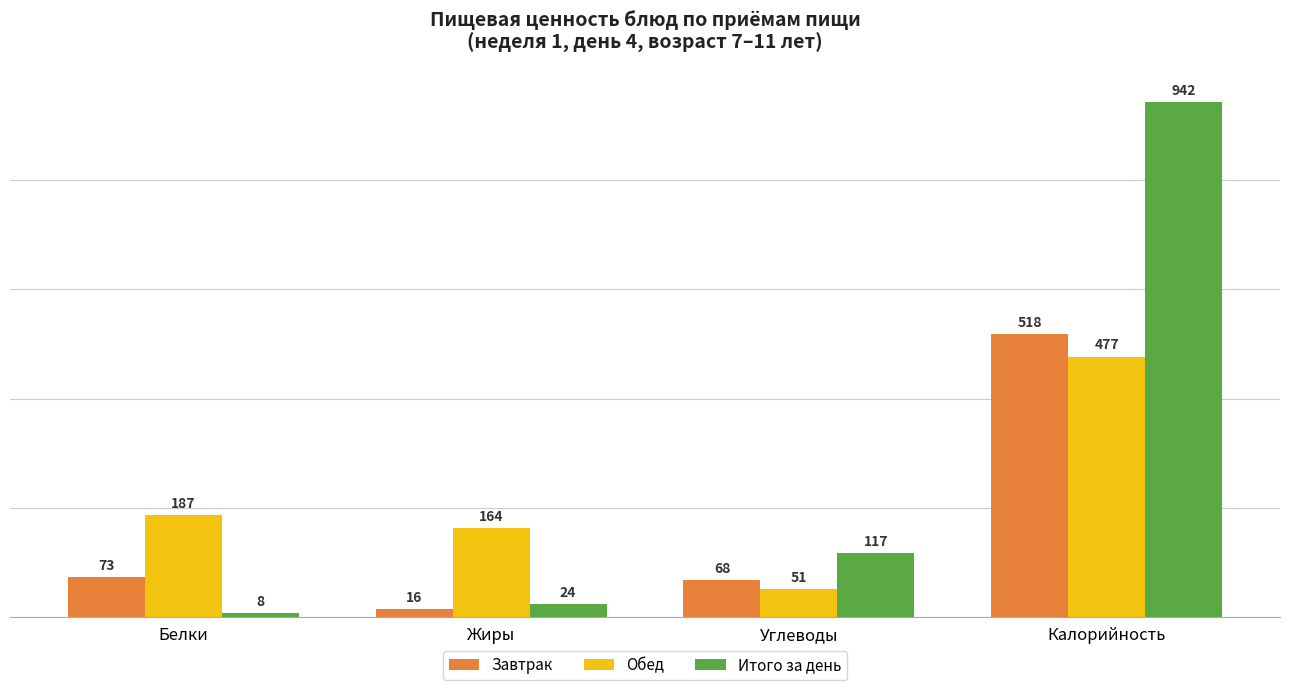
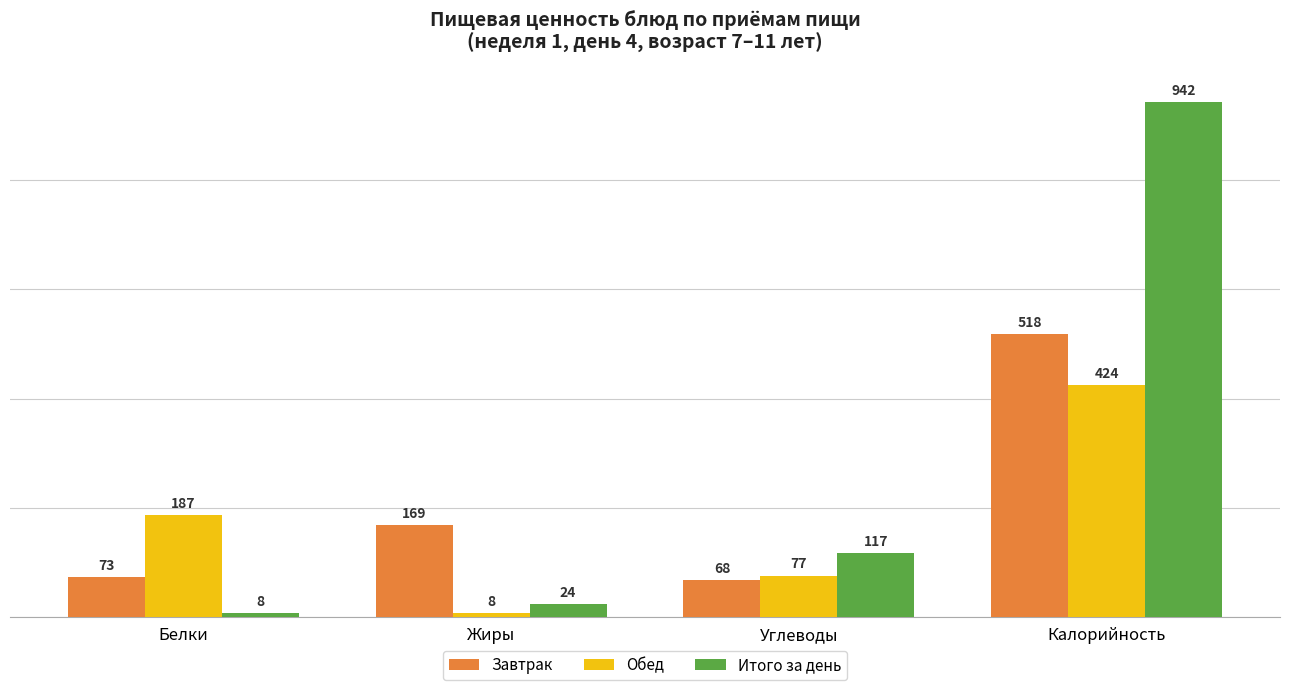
  {
    "Завтрак": {
      "Белки": 73,
-     "Жиры": 16,
+     "Жиры": 169,
      "Углеводы": 68,
      "Калорийность": 518
    },
    "Обед": {
      "Белки": 187,
-     "Жиры": 164,
-     "Углеводы": 51,
-     "Калорийность": 477
+     "Жиры": 8,
+     "Углеводы": 77,
+     "Калорийность": 424
    },
    "Итого за день": {
      "Белки": 8,
      "Жиры": 24,
      "Углеводы": 117,
      "Калорийность": 942
    }
  }
